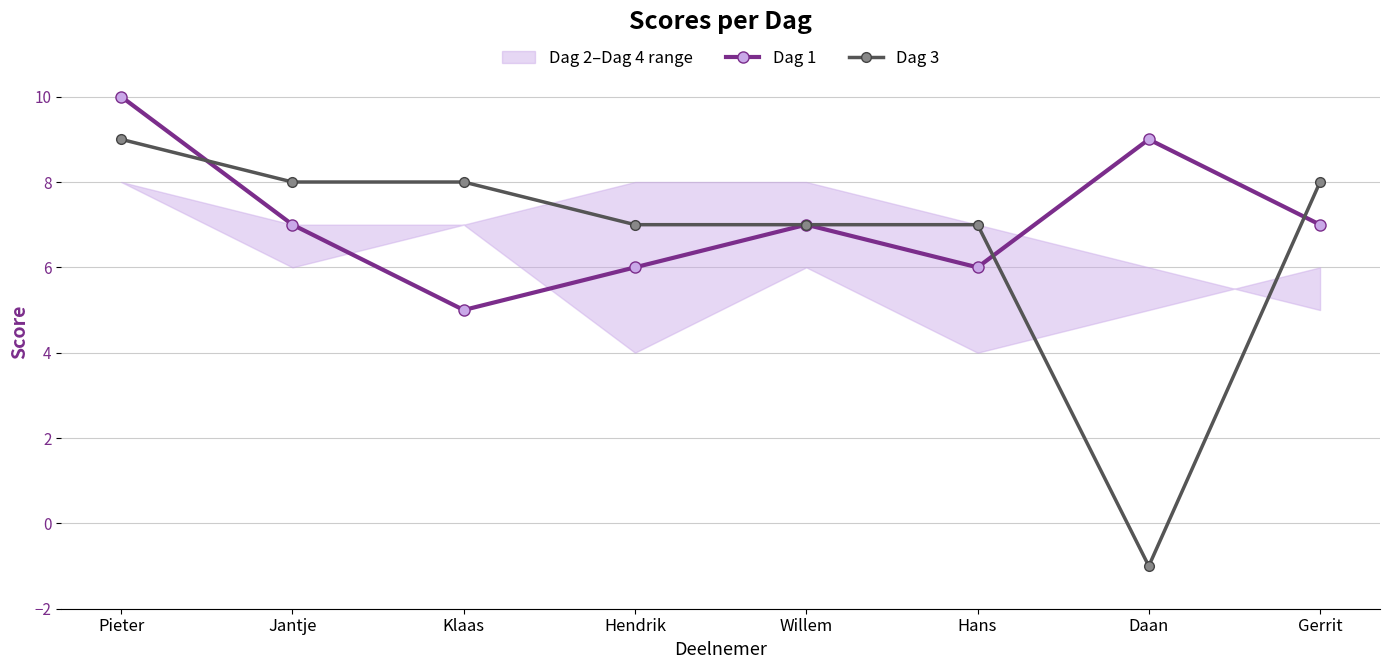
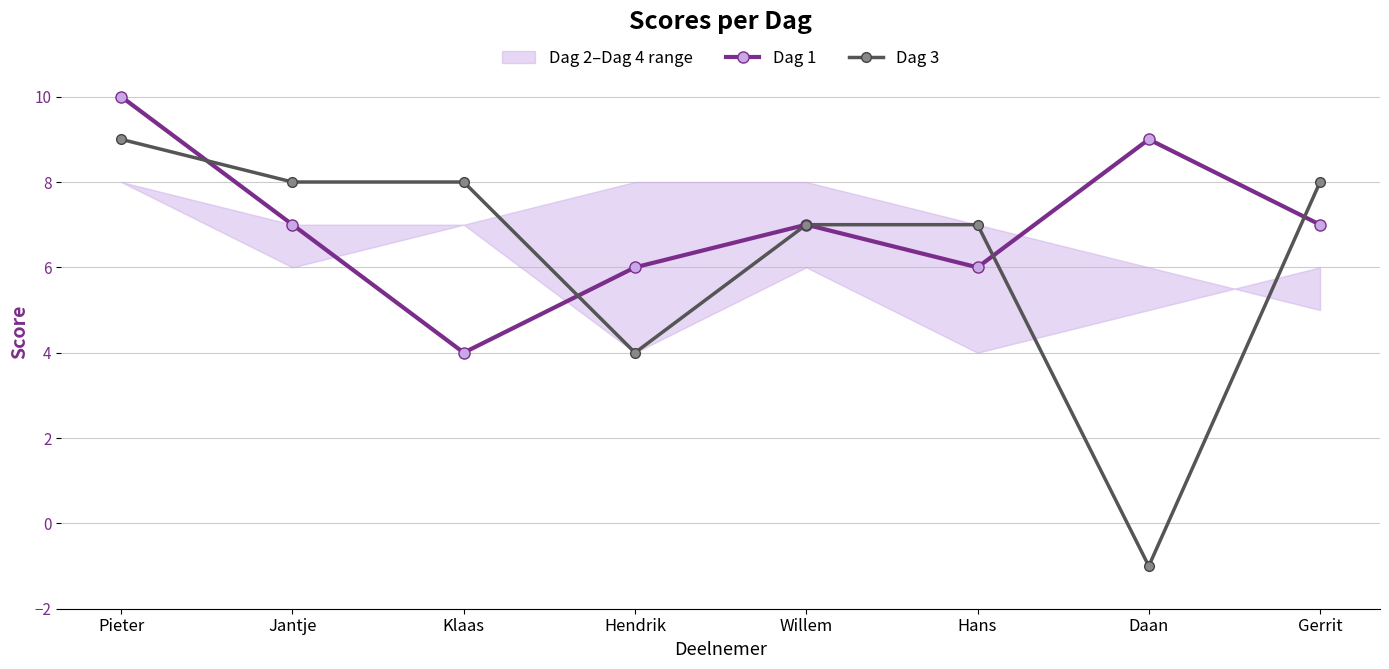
  {
    "Dag 1": {
      "Pieter": 10,
-     "Klaas": 5,
+     "Klaas": 4,
      "Hendrik": 6,
      "Hans": 6,
      "Daan": 9,
      "Gerrit": 7
    },
    "Dag 3": {
      "Pieter": 9,
      "Jantje": 8,
      "Klaas": 8,
-     "Hendrik": 7,
+     "Hendrik": 4,
      "Daan": -1,
      "Gerrit": 8
    }
  }
